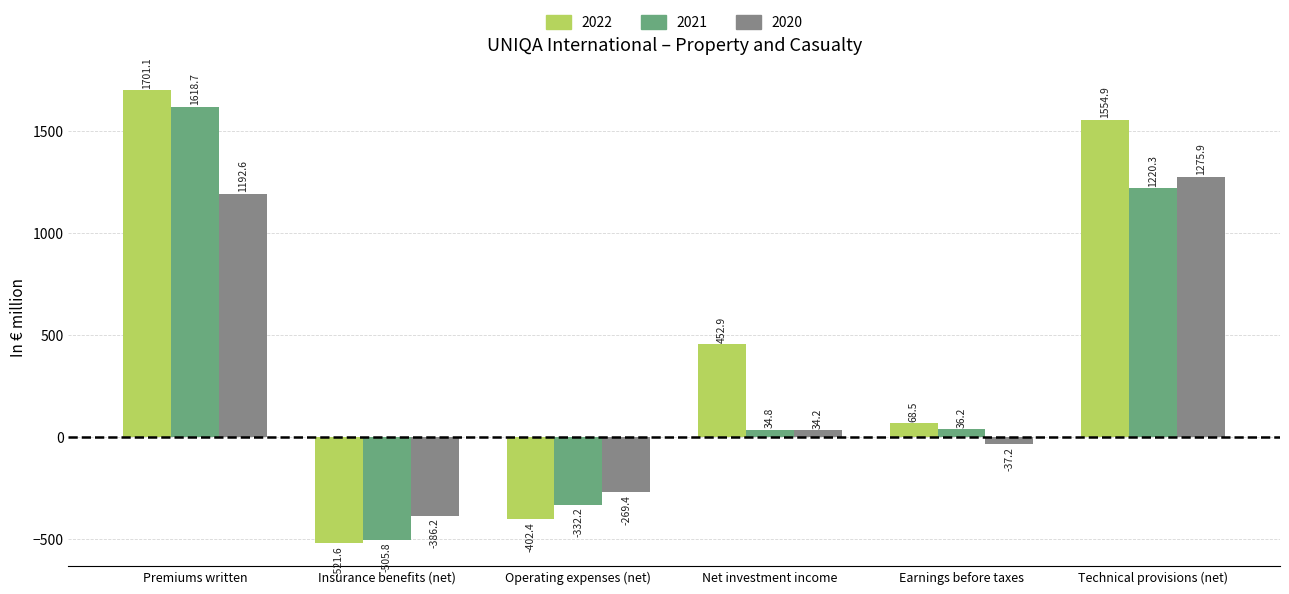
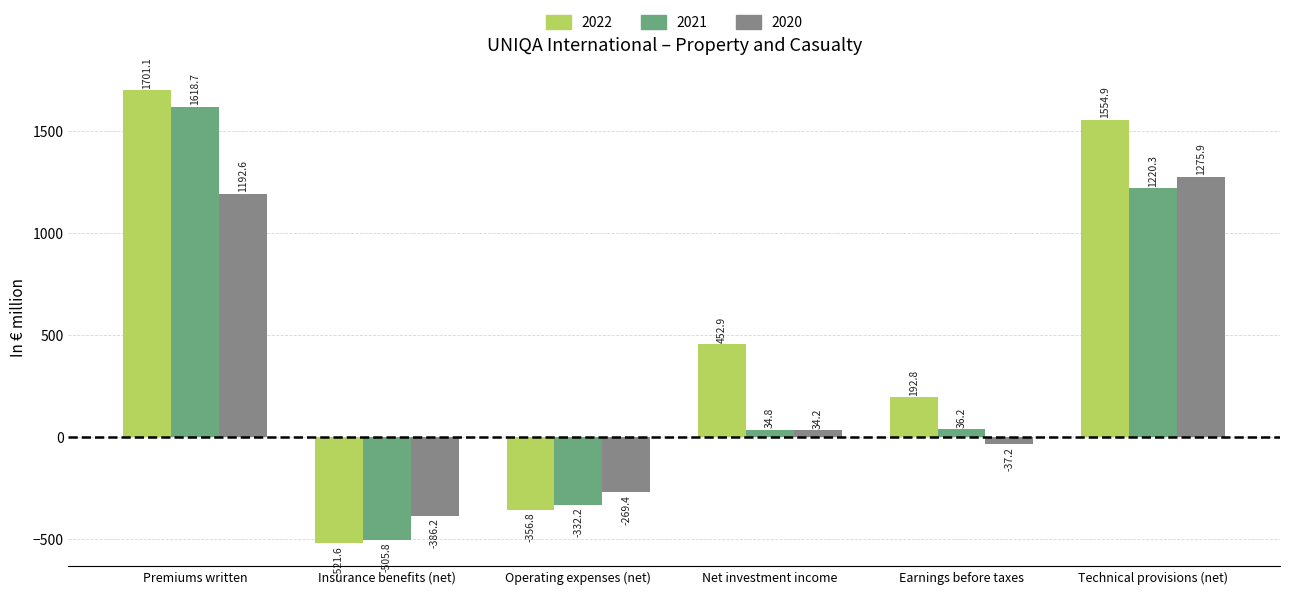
  {
    "2022": {
      "Premiums written": 1701.1,
      "Insurance benefits (net)": -521.6,
-     "Operating expenses (net)": -402.4,
+     "Operating expenses (net)": -356.8,
      "Net investment income": 452.9,
-     "Earnings before taxes": 68.5,
+     "Earnings before taxes": 192.8,
      "Technical provisions (net)": 1554.9
    }
  }
